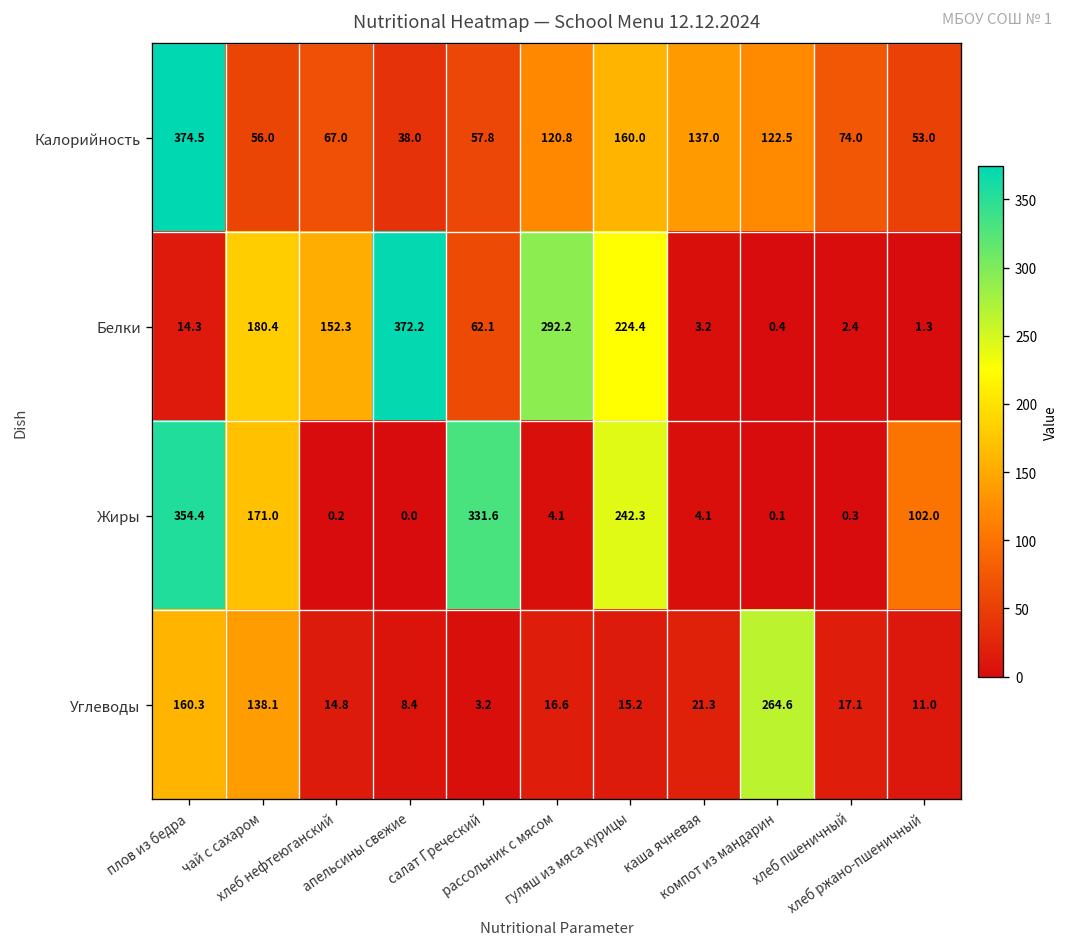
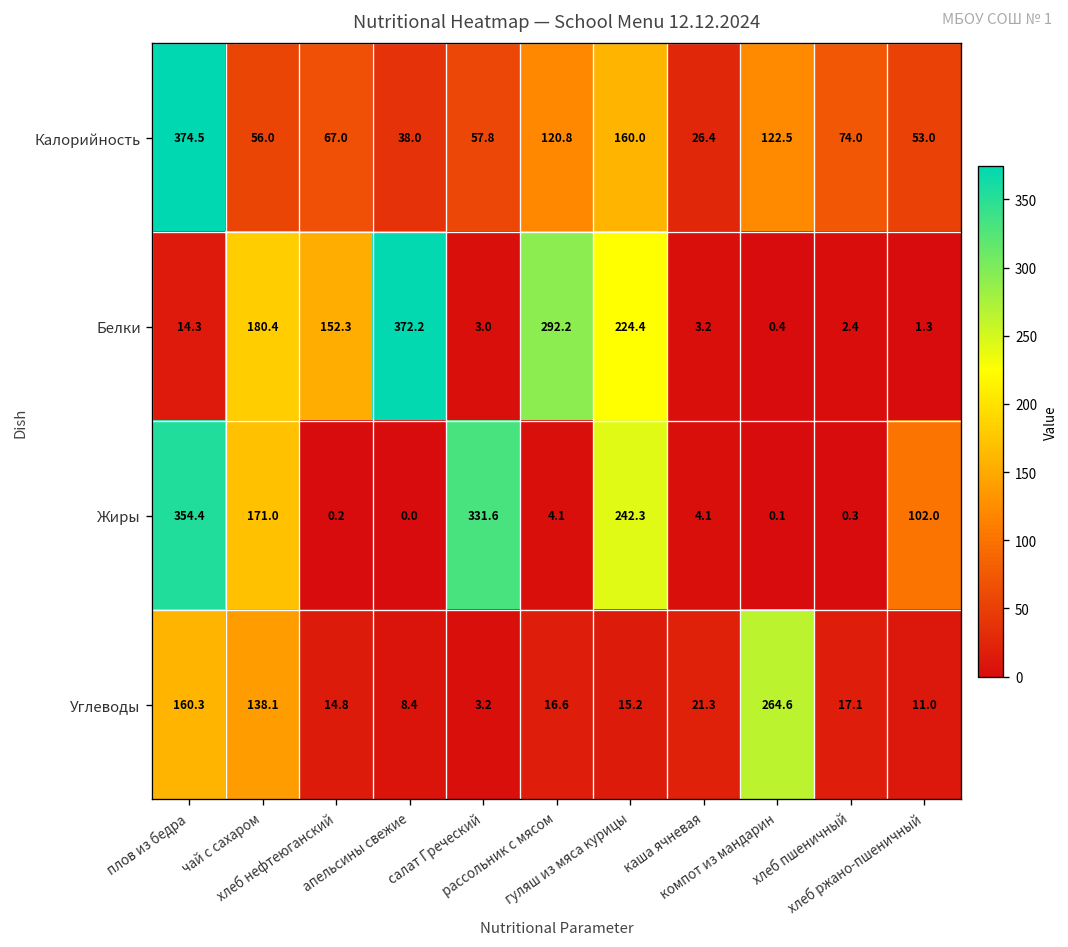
  {
    "Калорийность": {
      "плов из бедра": 374.5,
      "чай с сахаром": 56.0,
      "хлеб нефтеюганский": 67.0,
      "апельсины свежие": 38.0,
      "салат Греческий": 57.8,
      "рассольник с мясом": 120.8,
      "гуляш из мяса курицы": 160.0,
-     "каша ячневая": 137.0,
+     "каша ячневая": 26.4,
      "компот из мандарин": 122.5,
      "хлеб пшеничный": 74.0,
      "хлеб ржано-пшеничный": 53.0
    },
    "Белки": {
      "плов из бедра": 14.3,
      "чай с сахаром": 180.4,
      "хлеб нефтеюганский": 152.3,
      "апельсины свежие": 372.2,
-     "салат Греческий": 62.1,
+     "салат Греческий": 3.0,
      "рассольник с мясом": 292.2,
      "гуляш из мяса курицы": 224.4,
      "каша ячневая": 3.2,
      "компот из мандарин": 0.4,
      "хлеб пшеничный": 2.4,
      "хлеб ржано-пшеничный": 1.3
    },
    "Жиры": {
      "плов из бедра": 354.4,
      "чай с сахаром": 171.0,
      "хлеб нефтеюганский": 0.2,
      "апельсины свежие": 0.0,
      "салат Греческий": 331.6,
      "рассольник с мясом": 4.1,
      "гуляш из мяса курицы": 242.3,
      "каша ячневая": 4.1,
      "компот из мандарин": 0.1,
      "хлеб пшеничный": 0.3,
      "хлеб ржано-пшеничный": 102.0
    },
    "Углеводы": {
      "плов из бедра": 160.3,
      "чай с сахаром": 138.1,
      "хлеб нефтеюганский": 14.8,
      "апельсины свежие": 8.4,
      "салат Греческий": 3.2,
      "рассольник с мясом": 16.6,
      "гуляш из мяса курицы": 15.2,
      "каша ячневая": 21.3,
      "компот из мандарин": 264.6,
      "хлеб пшеничный": 17.1,
      "хлеб ржано-пшеничный": 11.0
    }
  }
